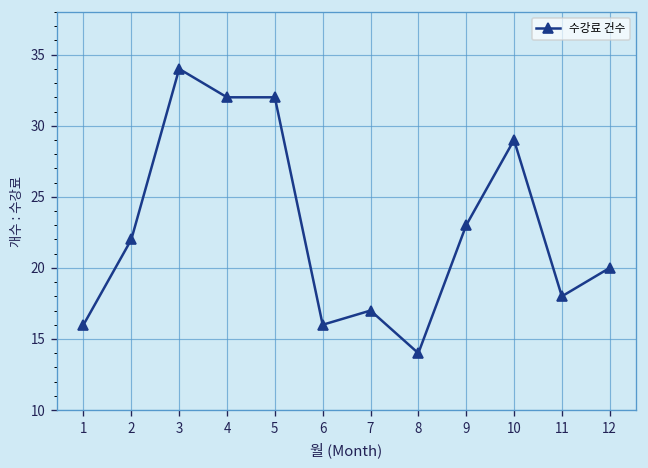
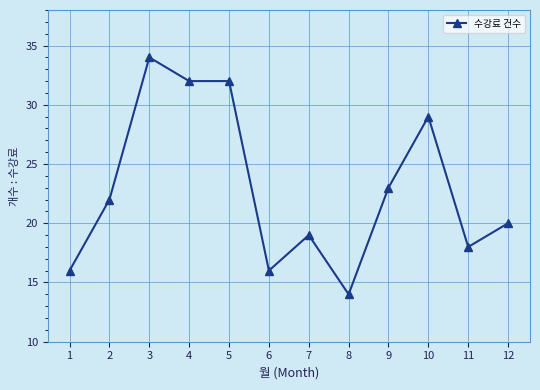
  {
    "1": 16,
    "2": 22,
    "3": 34,
    "4": 32,
    "5": 32,
    "6": 16,
-   "7": 17,
+   "7": 19,
    "8": 14,
    "9": 23,
    "10": 29,
    "11": 18,
    "12": 20
  }
